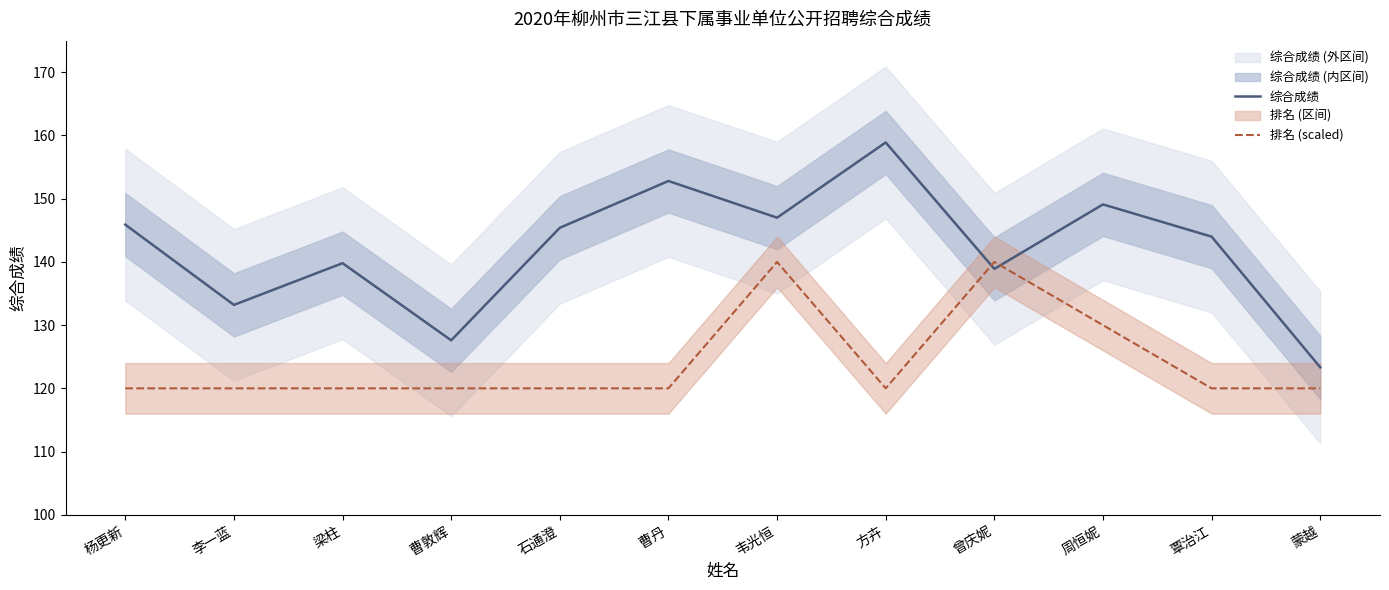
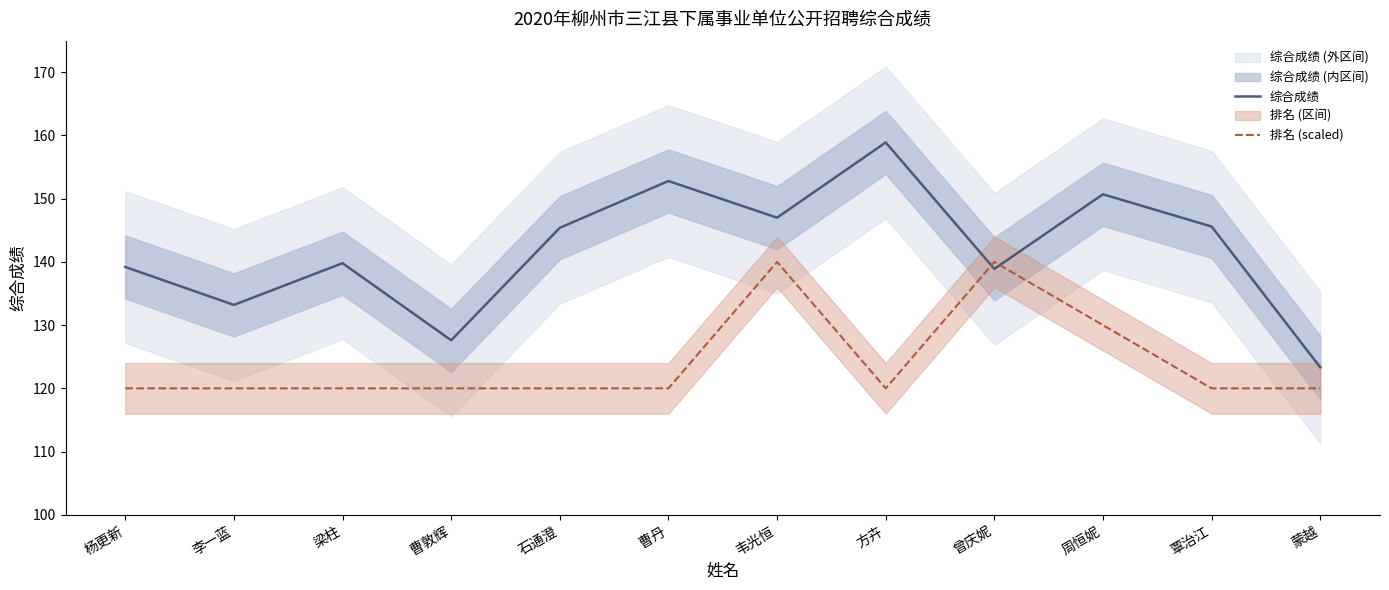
  {
    "综合成绩": {
-     "杨更新": 146,
+     "杨更新": 139,
      "李一蓝": 133,
      "梁柱": 140,
      "曹敦辉": 128,
      "石通澄": 145,
      "曹丹": 153,
      "韦光恒": 147,
      "方卉": 159,
      "曾庆妮": 139,
-     "周恒妮": 149,
-     "覃治江": 144,
+     "周恒妮": 151,
+     "覃治江": 146,
      "蒙越": 123
    },
    "排名 (scaled)": {
      "杨更新": 120,
      "李一蓝": 120,
      "梁柱": 120,
      "曹敦辉": 120,
      "石通澄": 120,
      "曹丹": 120,
      "韦光恒": 140,
      "方卉": 120,
      "曾庆妮": 140,
      "周恒妮": 130,
      "覃治江": 120,
      "蒙越": 120
    }
  }
